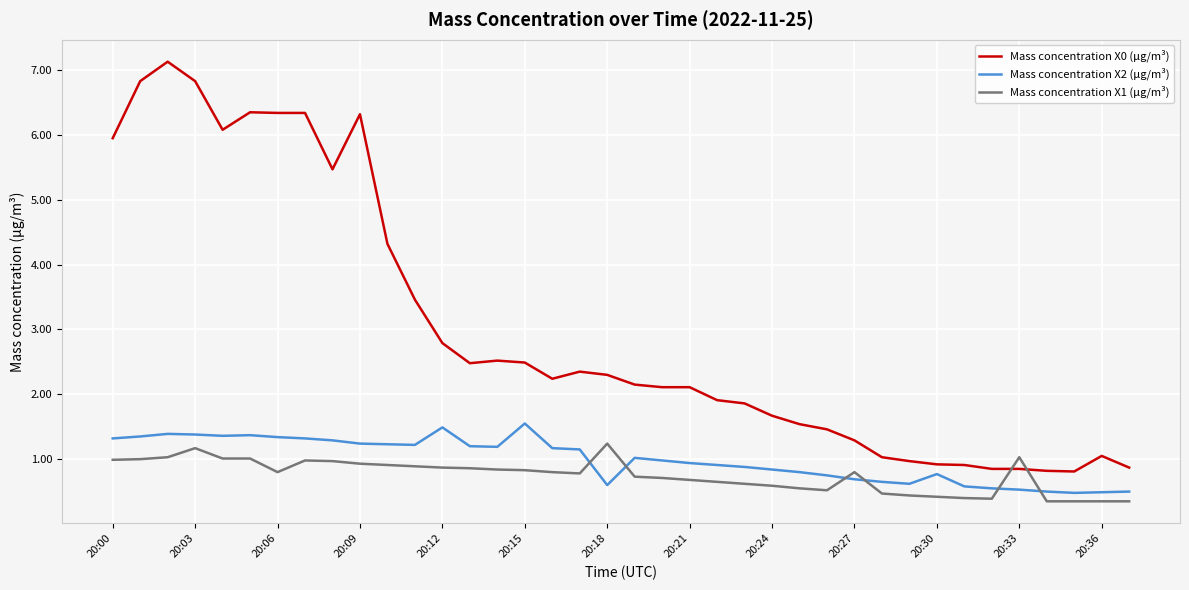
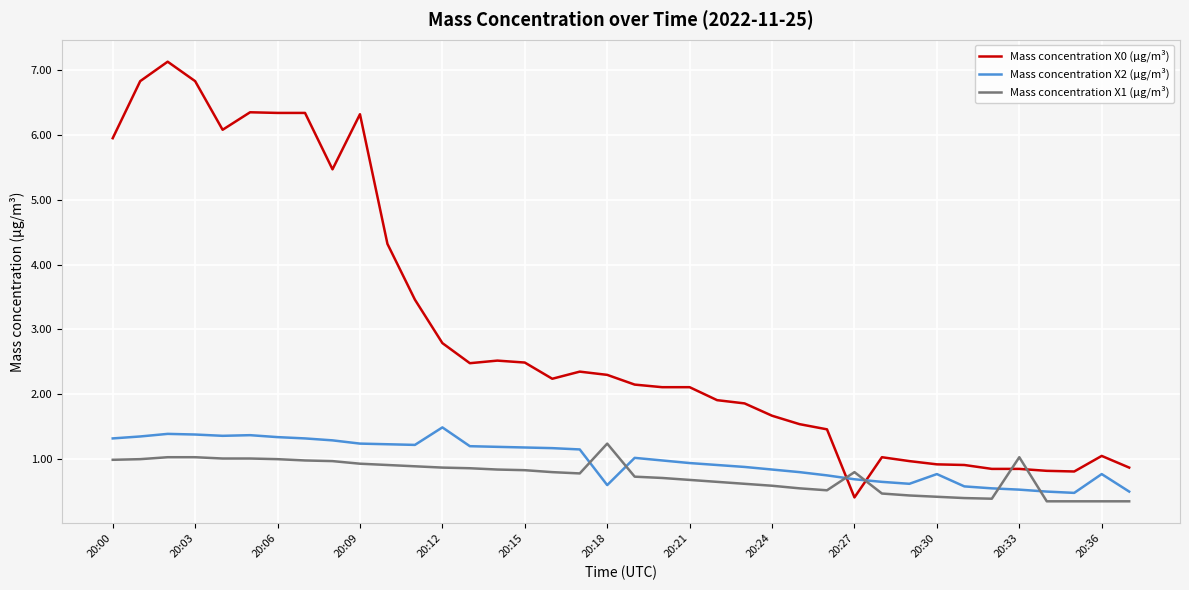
  {
    "Mass concentration X0 (μg/m³)": {
      "20:00": 6.0,
      "20:03": 6.8,
      "20:06": 6.3,
      "20:09": 6.3,
      "20:12": 2.8,
      "20:15": 2.5,
      "20:18": 2.3,
      "20:21": 2.1,
      "20:24": 1.7,
-     "20:27": 1.3,
+     "20:27": 0.4,
      "20:30": 0.9,
      "20:33": 0.9,
      "20:36": 1.1
    },
    "Mass concentration X2 (μg/m³)": {
      "20:00": 1.3,
      "20:03": 1.4,
      "20:06": 1.3,
      "20:09": 1.2,
      "20:12": 1.5,
-     "20:15": 1.6,
+     "20:15": 1.2,
      "20:18": 0.6,
      "20:21": 0.9,
      "20:24": 0.8,
      "20:27": 0.7,
      "20:30": 0.8,
      "20:33": 0.5,
-     "20:36": 0.5
+     "20:36": 0.8
    },
    "Mass concentration X1 (μg/m³)": {
      "20:00": 1.0,
-     "20:03": 1.2,
-     "20:06": 0.8,
+     "20:03": 1.0,
+     "20:06": 1.0,
      "20:09": 0.9,
      "20:12": 0.9,
      "20:15": 0.8,
      "20:18": 1.2,
      "20:21": 0.7,
      "20:24": 0.6,
      "20:27": 0.8,
      "20:30": 0.4,
      "20:33": 1.0,
      "20:36": 0.4
    }
  }
